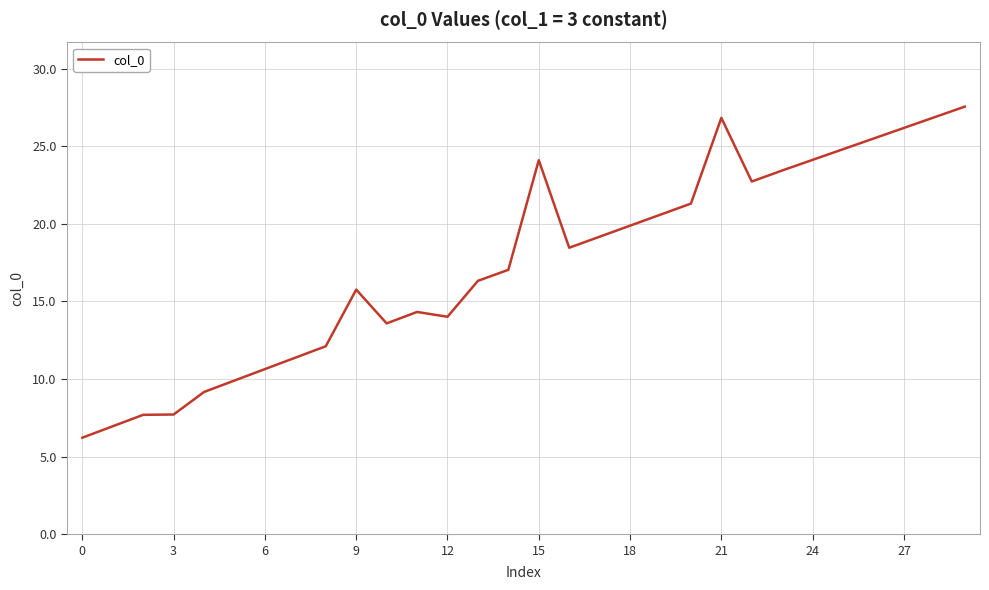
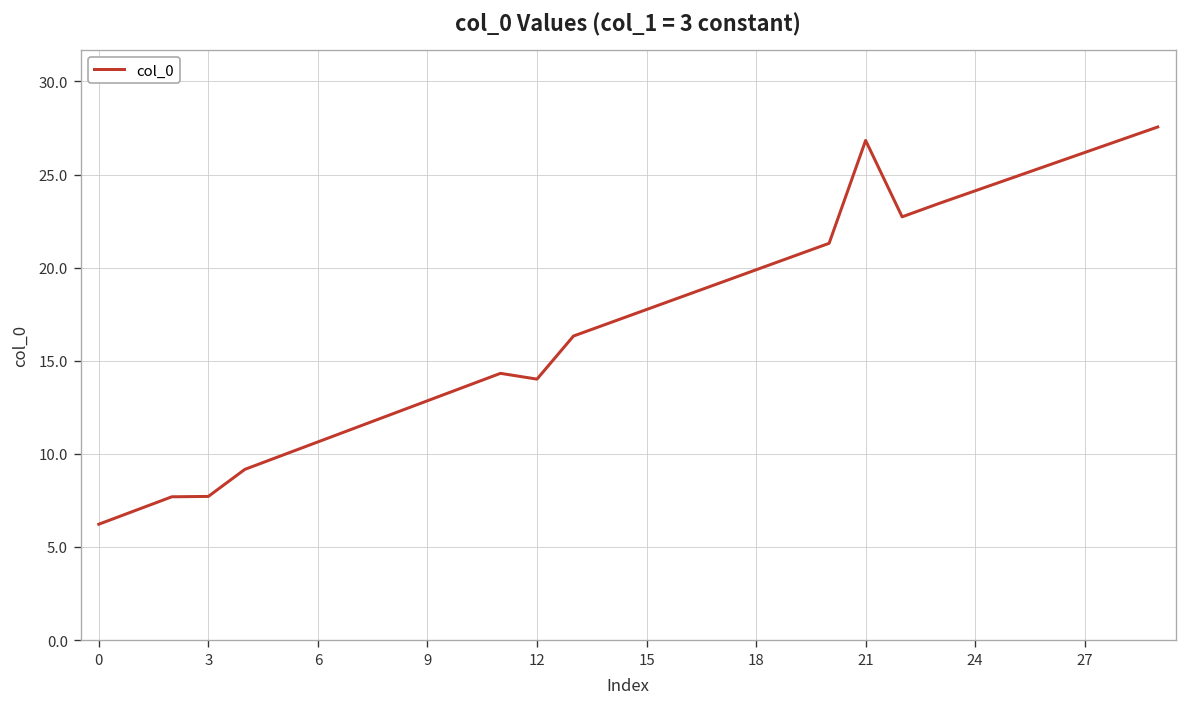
  {
    "0": 6.2,
    "3": 7.7,
    "6": 10.6,
-   "9": 15.8,
+   "9": 12.9,
    "12": 14.0,
-   "15": 24.1,
+   "15": 17.8,
    "18": 19.9,
    "21": 26.8,
    "24": 24.1,
    "27": 26.2
  }
